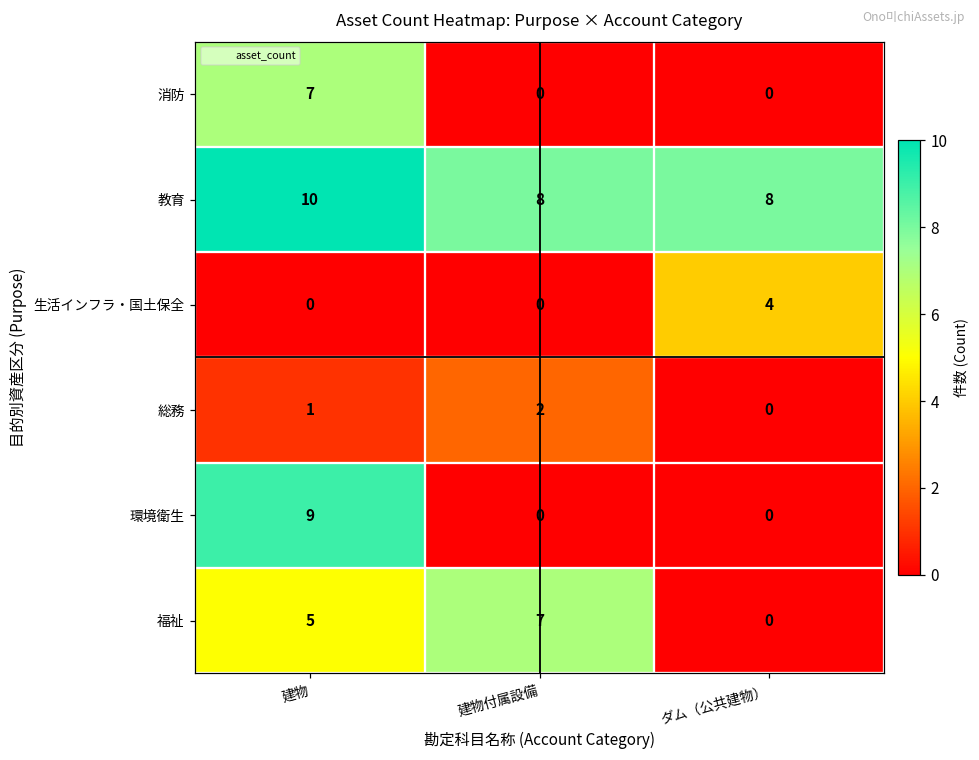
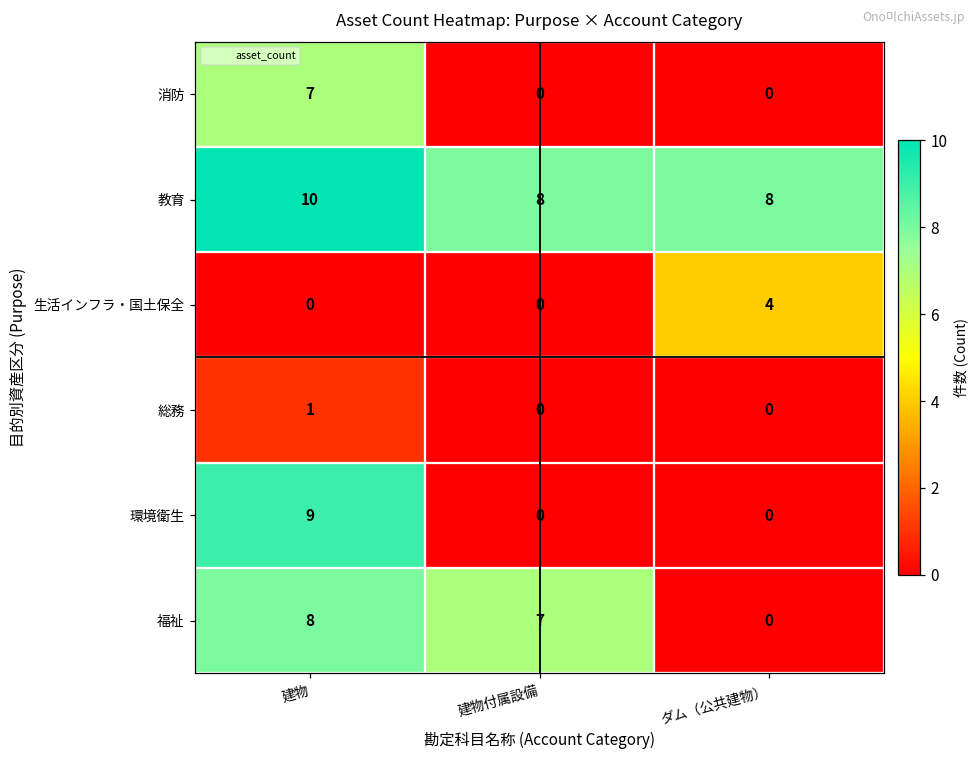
  {
    "消防": {
      "建物": 7,
      "建物付属設備": 0,
      "ダム（公共建物）": 0
    },
    "教育": {
      "建物": 10,
      "建物付属設備": 8,
      "ダム（公共建物）": 8
    },
    "生活インフラ・国土保全": {
      "建物": 0,
      "建物付属設備": 0,
      "ダム（公共建物）": 4
    },
    "総務": {
      "建物": 1,
-     "建物付属設備": 2,
+     "建物付属設備": 0,
      "ダム（公共建物）": 0
    },
    "環境衛生": {
      "建物": 9,
      "建物付属設備": 0,
      "ダム（公共建物）": 0
    },
    "福祉": {
-     "建物": 5,
+     "建物": 8,
      "建物付属設備": 7,
      "ダム（公共建物）": 0
    }
  }
